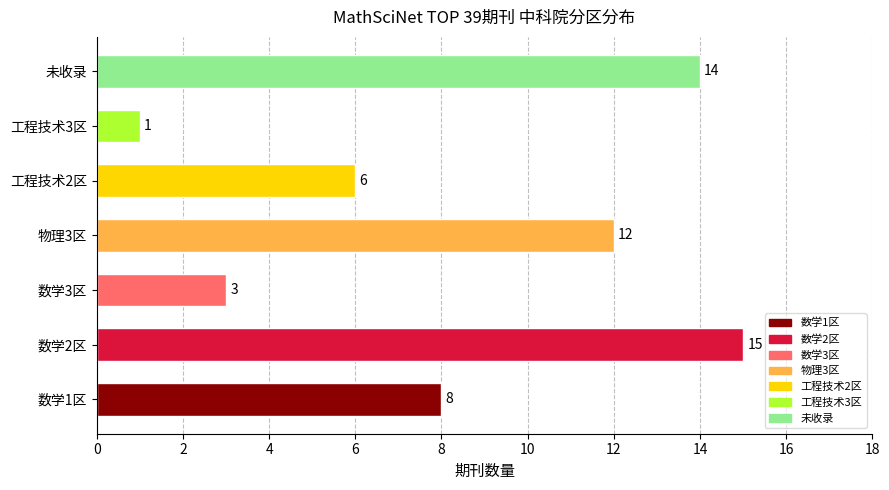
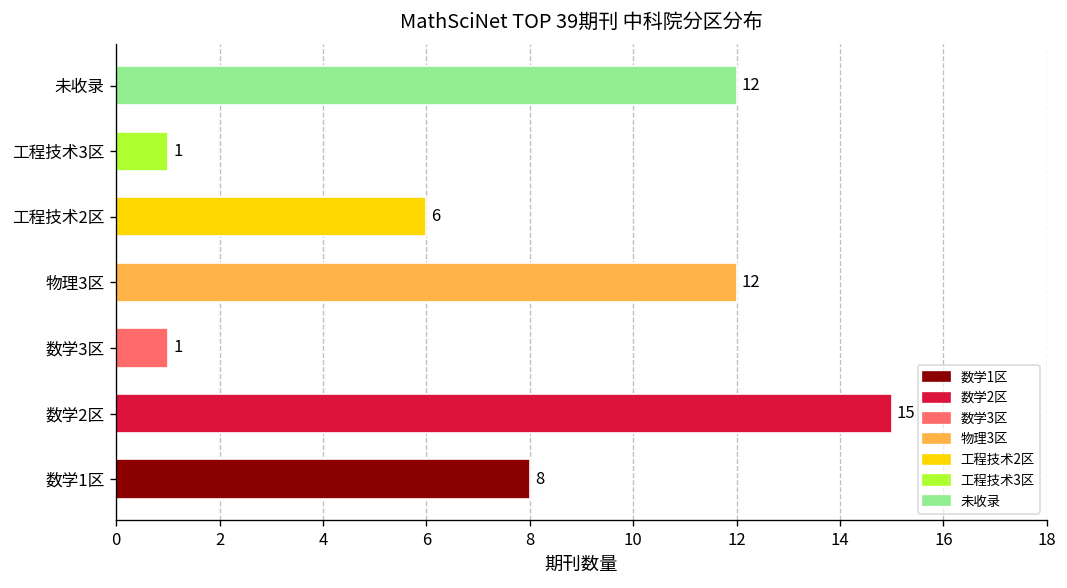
  {
-   "未收录": 14,
+   "未收录": 12,
    "工程技术3区": 1,
    "工程技术2区": 6,
    "物理3区": 12,
-   "数学3区": 3,
+   "数学3区": 1,
    "数学2区": 15,
    "数学1区": 8
  }
